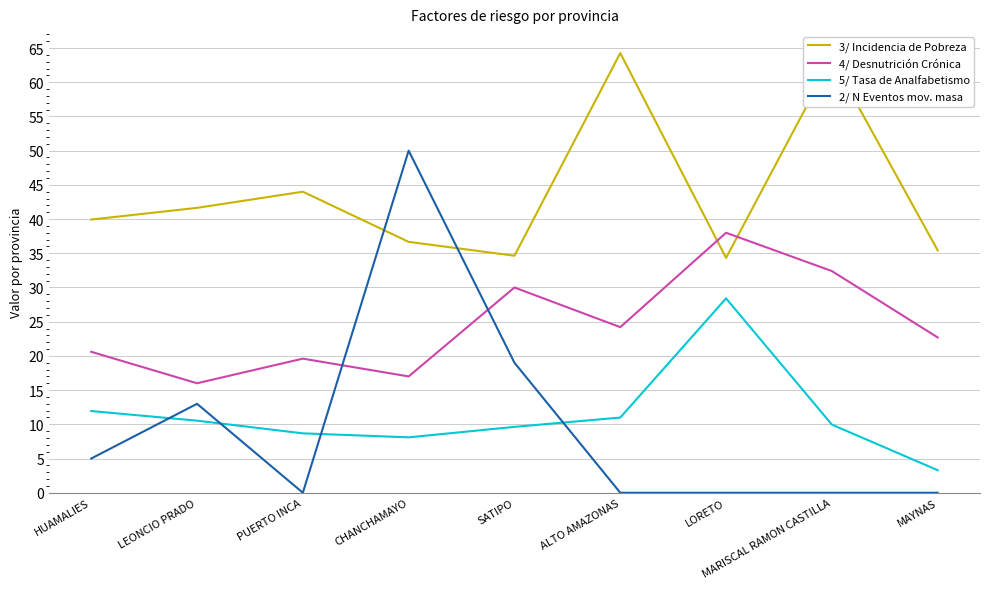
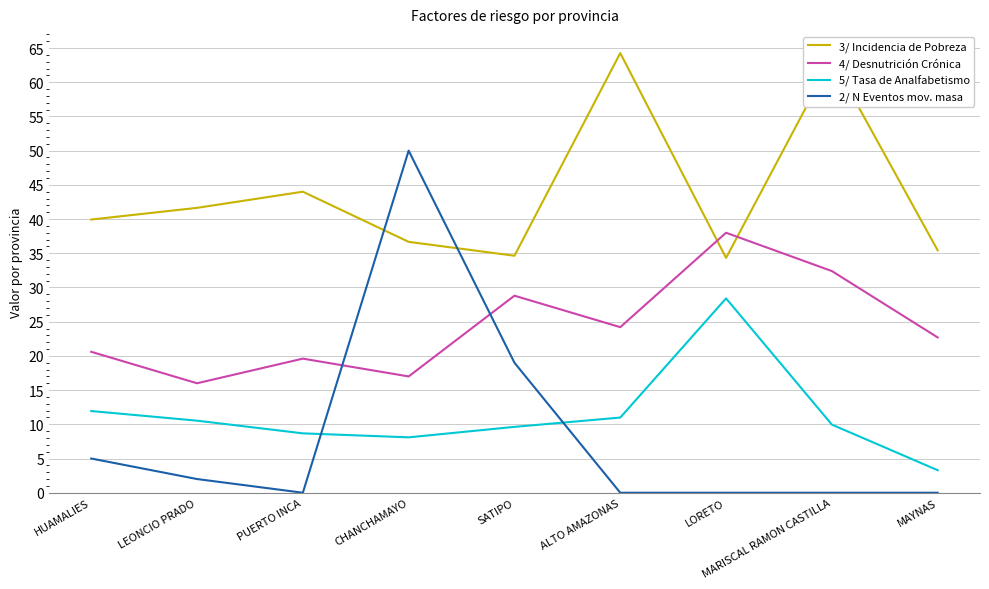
  {
    "3/ Incidencia de Pobreza": {
      "HUAMALIES": 40,
      "LEONCIO PRADO": 42,
      "PUERTO INCA": 44,
      "CHANCHAMAYO": 37,
      "SATIPO": 35,
      "ALTO AMAZONAS": 64,
      "LORETO": 34,
      "MAYNAS": 35
    },
    "4/ Desnutrición Crónica": {
      "HUAMALIES": 21,
      "LEONCIO PRADO": 16,
      "PUERTO INCA": 20,
      "CHANCHAMAYO": 17,
-     "SATIPO": 30,
+     "SATIPO": 29,
      "ALTO AMAZONAS": 24,
      "LORETO": 38,
      "MARISCAL RAMON CASTILLA": 32,
      "MAYNAS": 23
    },
    "5/ Tasa de Analfabetismo": {
      "HUAMALIES": 12,
      "LEONCIO PRADO": 11,
      "PUERTO INCA": 9,
      "CHANCHAMAYO": 8,
      "SATIPO": 10,
      "ALTO AMAZONAS": 11,
      "LORETO": 28,
      "MARISCAL RAMON CASTILLA": 10,
      "MAYNAS": 3
    },
    "2/ N Eventos mov. masa": {
      "HUAMALIES": 5,
-     "LEONCIO PRADO": 13,
+     "LEONCIO PRADO": 2,
      "PUERTO INCA": 0,
      "CHANCHAMAYO": 50,
      "SATIPO": 19,
      "ALTO AMAZONAS": 0,
      "LORETO": 0,
      "MARISCAL RAMON CASTILLA": 0,
      "MAYNAS": 0
    }
  }
